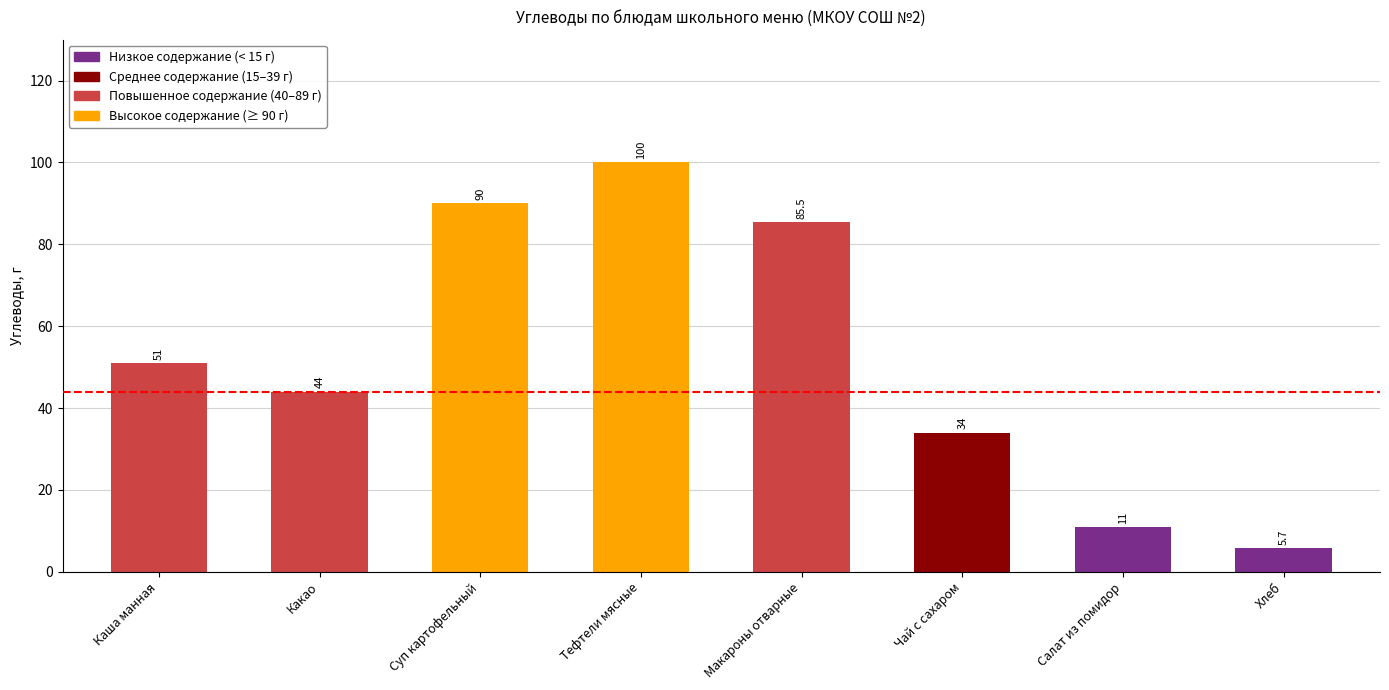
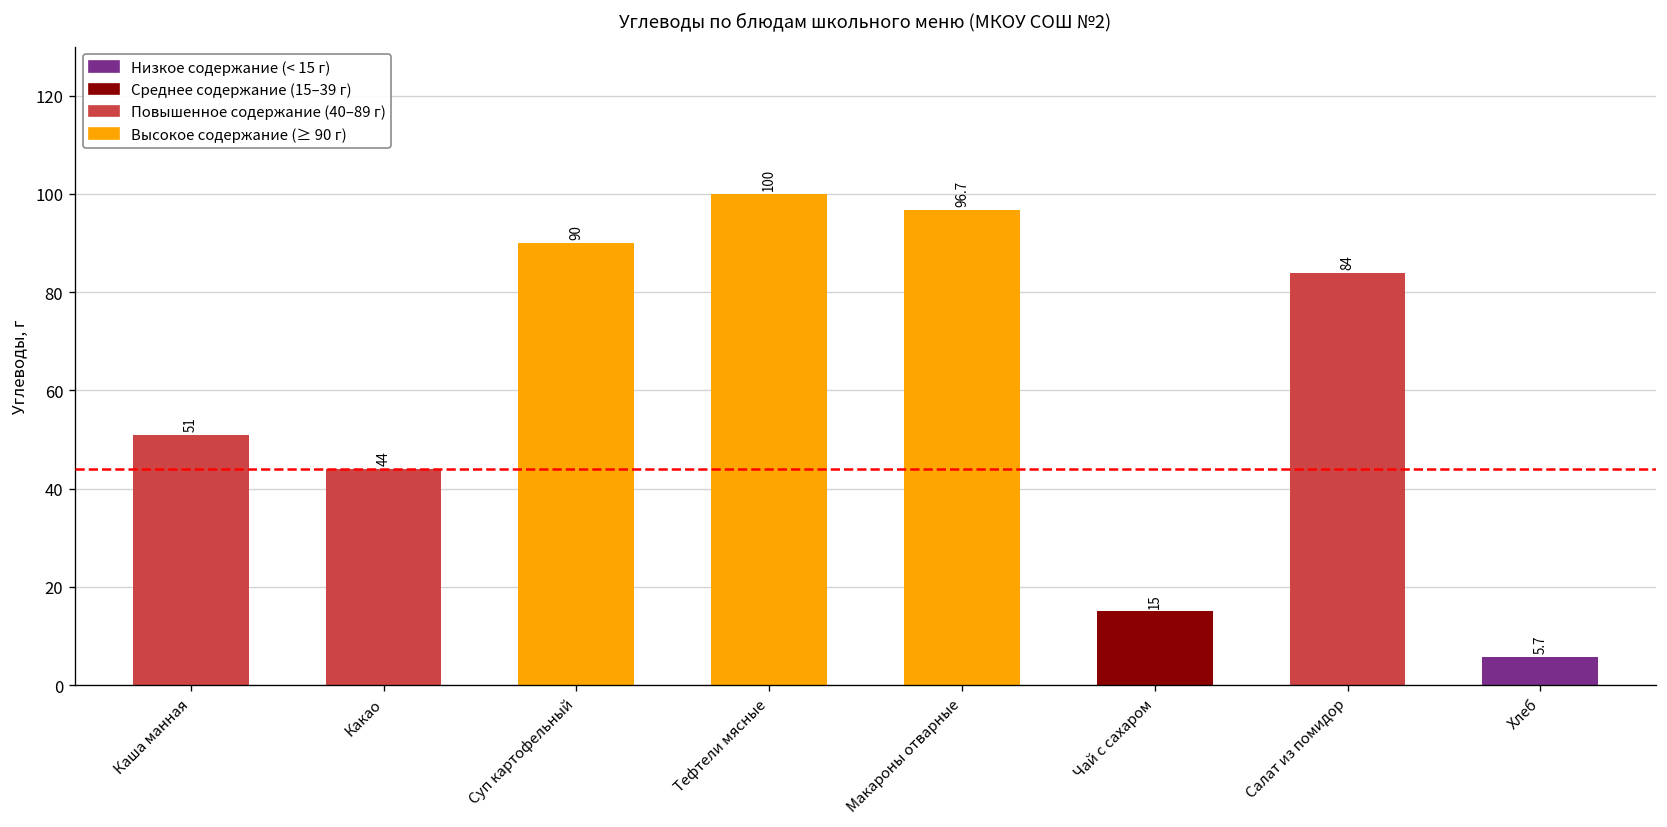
  {
    "Каша манная": 51,
    "Какао": 44,
    "Суп картофельный": 90,
    "Тефтели мясные": 100,
-   "Макароны отварные": 85.5,
-   "Чай с сахаром": 34,
-   "Салат из помидор": 11,
+   "Макароны отварные": 96.7,
+   "Чай с сахаром": 15,
+   "Салат из помидор": 84,
    "Хлеб": 5.7
  }
